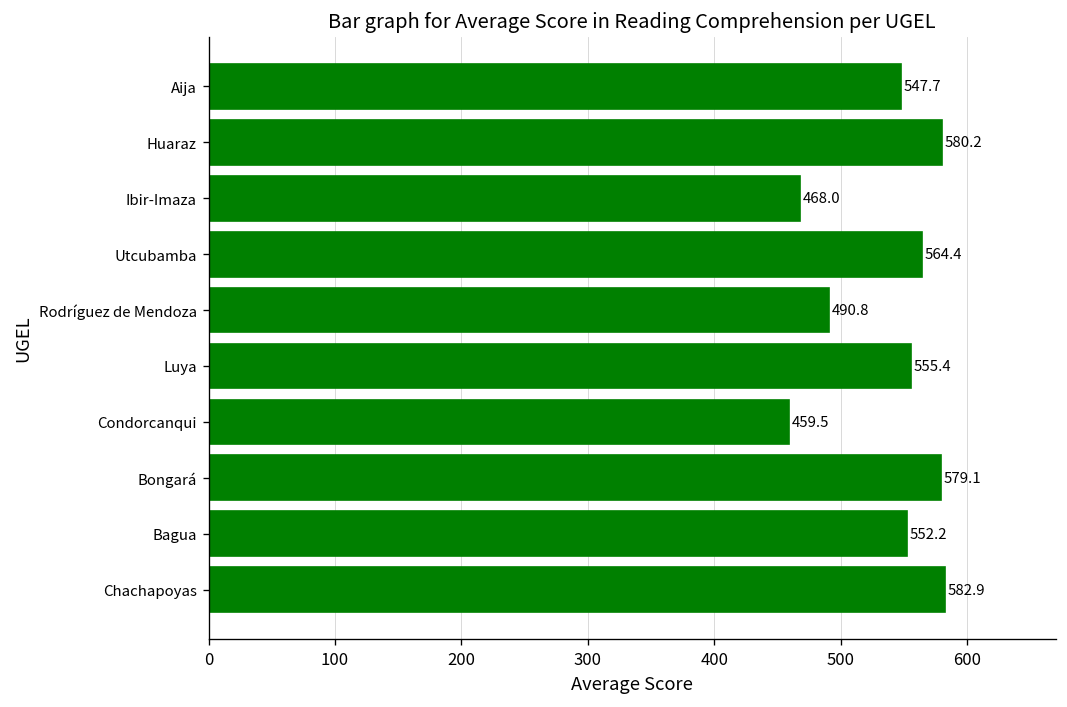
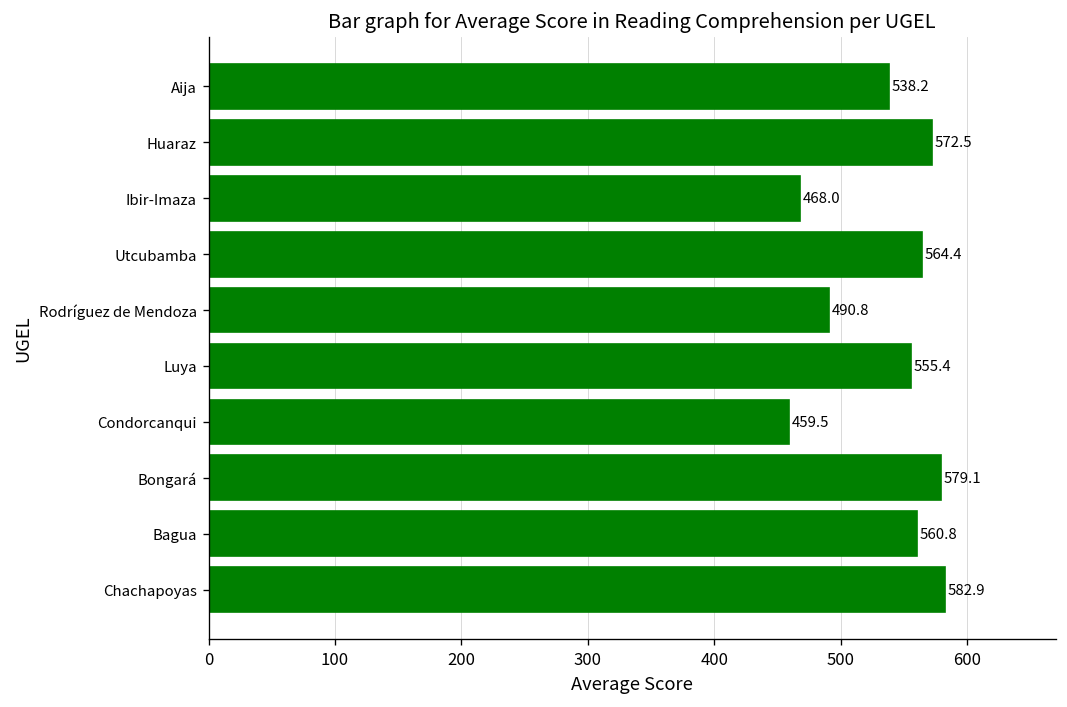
  {
-   "Aija": 547.7,
-   "Huaraz": 580.2,
+   "Aija": 538.2,
+   "Huaraz": 572.5,
    "Ibir-Imaza": 468.0,
    "Utcubamba": 564.4,
    "Rodríguez de Mendoza": 490.8,
    "Luya": 555.4,
    "Condorcanqui": 459.5,
    "Bongará": 579.1,
-   "Bagua": 552.2,
+   "Bagua": 560.8,
    "Chachapoyas": 582.9
  }
